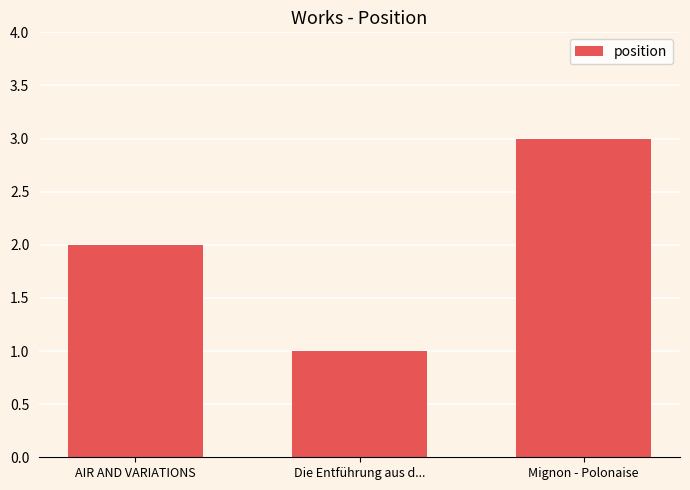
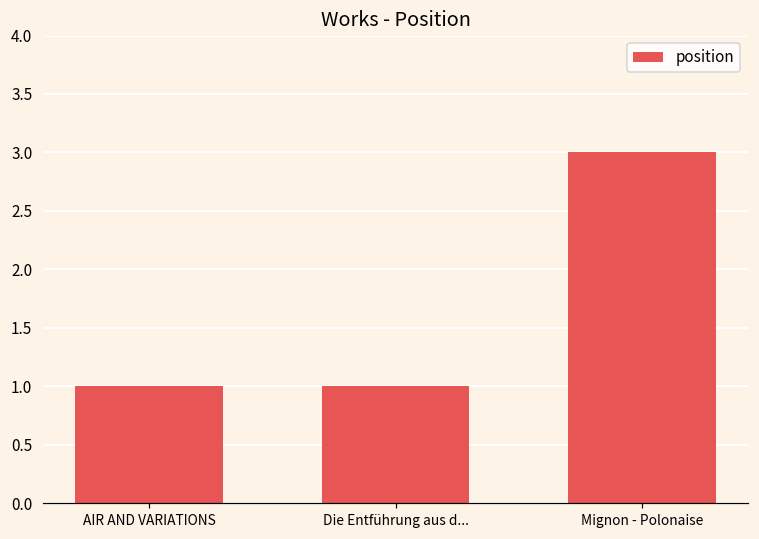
  {
-   "AIR AND VARIATIONS": 2,
+   "AIR AND VARIATIONS": 1,
    "Die Entführung aus d...": 1,
    "Mignon - Polonaise": 3
  }
